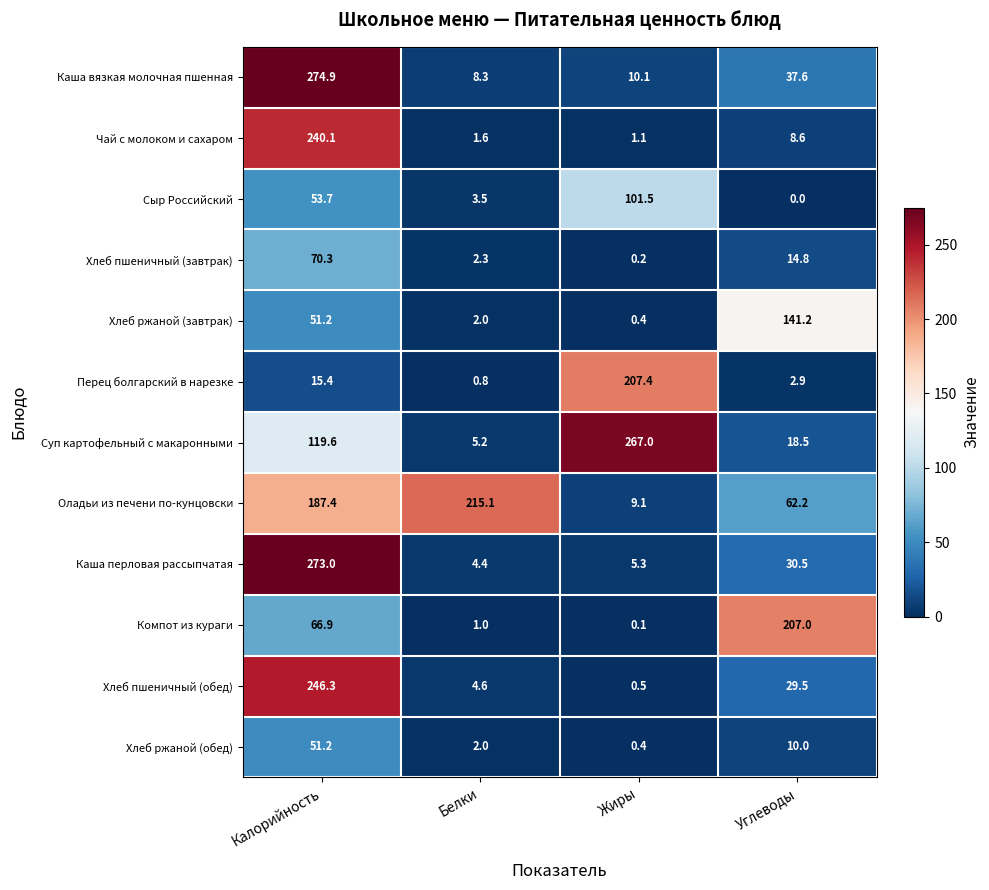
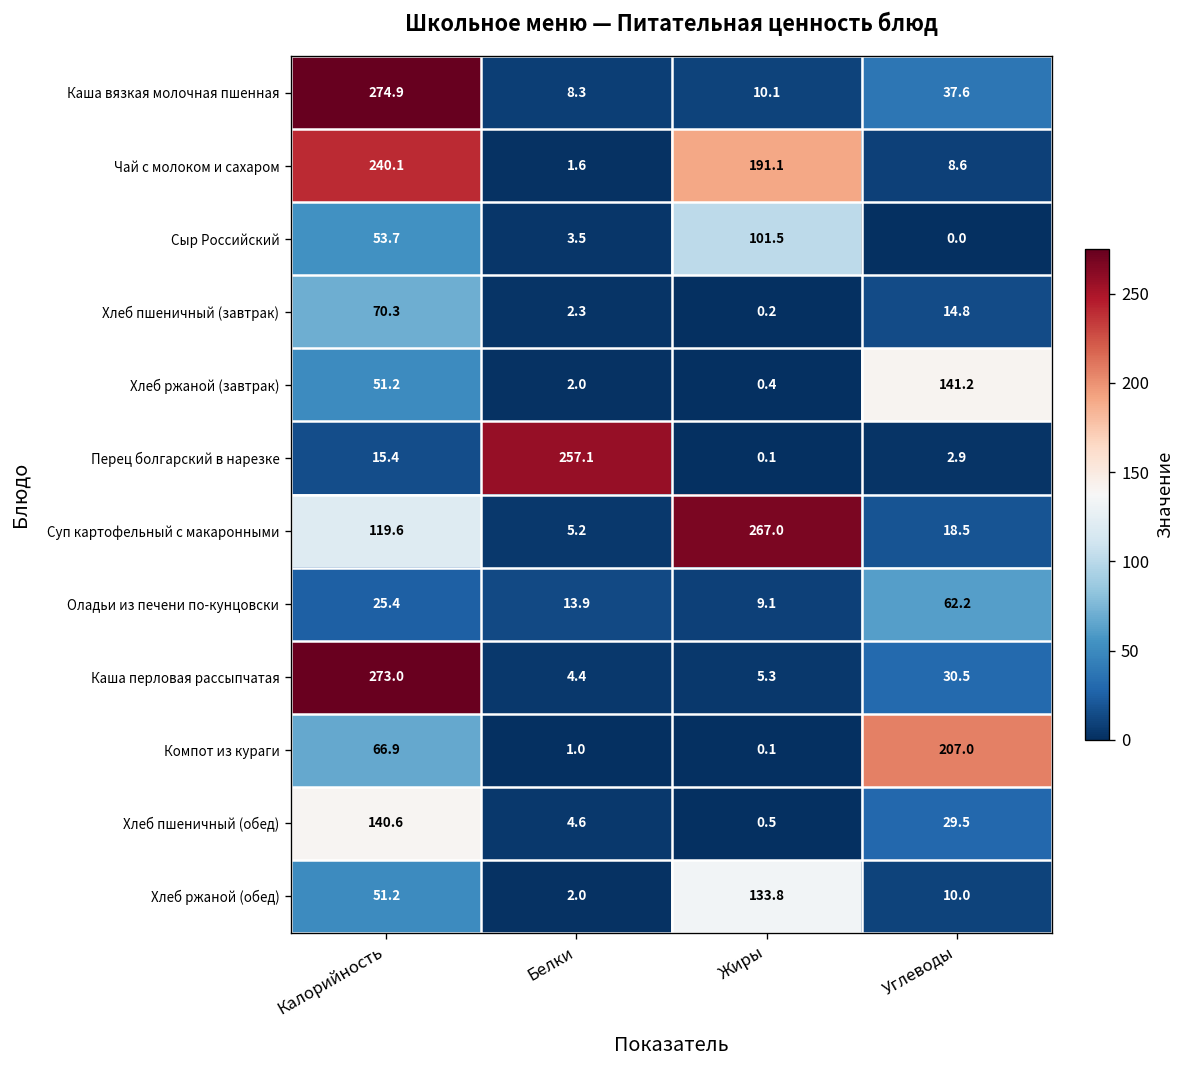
  {
    "Каша вязкая молочная пшенная": {
      "Калорийность": 274.9,
      "Белки": 8.3,
      "Жиры": 10.1,
      "Углеводы": 37.6
    },
    "Чай с молоком и сахаром": {
      "Калорийность": 240.1,
      "Белки": 1.6,
-     "Жиры": 1.1,
+     "Жиры": 191.1,
      "Углеводы": 8.6
    },
    "Сыр Российский": {
      "Калорийность": 53.7,
      "Белки": 3.5,
      "Жиры": 101.5,
      "Углеводы": 0.0
    },
    "Хлеб пшеничный (завтрак)": {
      "Калорийность": 70.3,
      "Белки": 2.3,
      "Жиры": 0.2,
      "Углеводы": 14.8
    },
    "Хлеб ржаной (завтрак)": {
      "Калорийность": 51.2,
      "Белки": 2.0,
      "Жиры": 0.4,
      "Углеводы": 141.2
    },
    "Перец болгарский в нарезке": {
      "Калорийность": 15.4,
-     "Белки": 0.8,
-     "Жиры": 207.4,
+     "Белки": 257.1,
+     "Жиры": 0.1,
      "Углеводы": 2.9
    },
    "Суп картофельный с макаронными": {
      "Калорийность": 119.6,
      "Белки": 5.2,
      "Жиры": 267.0,
      "Углеводы": 18.5
    },
    "Оладьи из печени по-кунцовски": {
-     "Калорийность": 187.4,
-     "Белки": 215.1,
+     "Калорийность": 25.4,
+     "Белки": 13.9,
      "Жиры": 9.1,
      "Углеводы": 62.2
    },
    "Каша перловая рассыпчатая": {
      "Калорийность": 273.0,
      "Белки": 4.4,
      "Жиры": 5.3,
      "Углеводы": 30.5
    },
    "Компот из кураги": {
      "Калорийность": 66.9,
      "Белки": 1.0,
      "Жиры": 0.1,
      "Углеводы": 207.0
    },
    "Хлеб пшеничный (обед)": {
-     "Калорийность": 246.3,
+     "Калорийность": 140.6,
      "Белки": 4.6,
      "Жиры": 0.5,
      "Углеводы": 29.5
    },
    "Хлеб ржаной (обед)": {
      "Калорийность": 51.2,
      "Белки": 2.0,
-     "Жиры": 0.4,
+     "Жиры": 133.8,
      "Углеводы": 10.0
    }
  }
